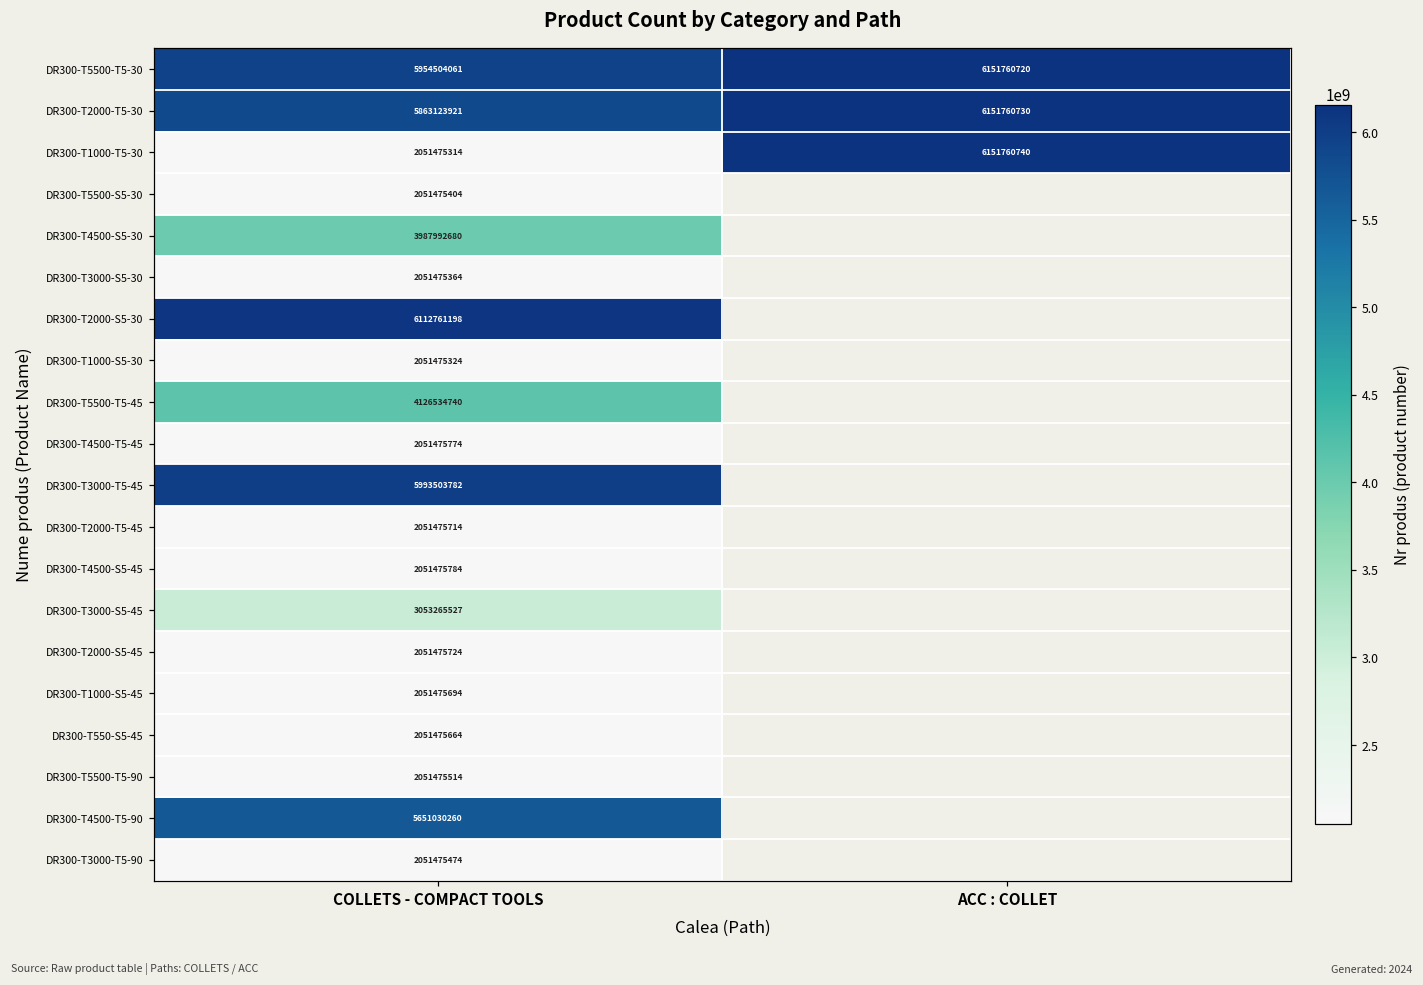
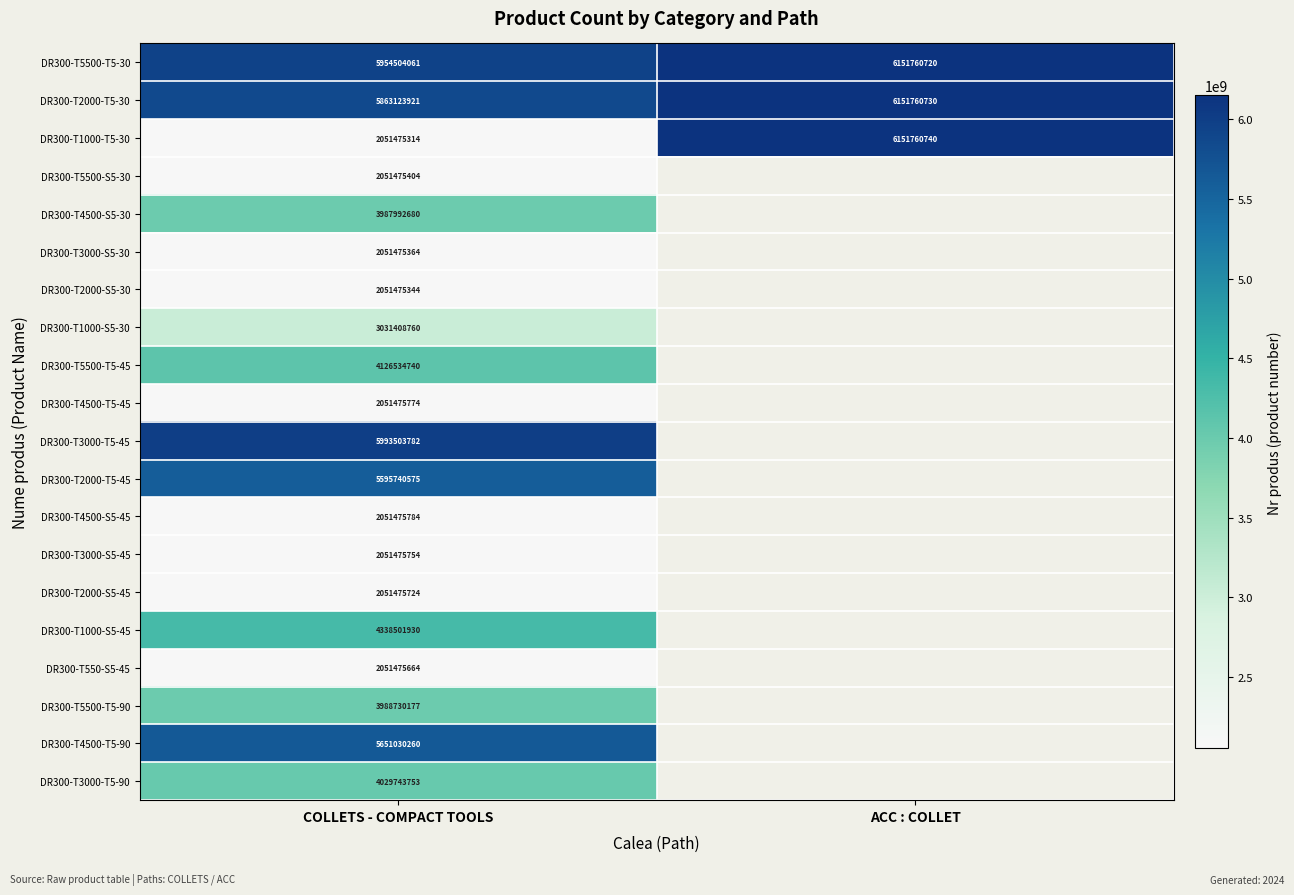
  {
    "DR300-T5500-T5-30": {
      "COLLETS - COMPACT TOOLS": 5954504061,
      "ACC : COLLET": 6151760720
    },
    "DR300-T2000-T5-30": {
      "COLLETS - COMPACT TOOLS": 5863123921,
      "ACC : COLLET": 6151760730
    },
    "DR300-T1000-T5-30": {
      "COLLETS - COMPACT TOOLS": 2051475314,
      "ACC : COLLET": 6151760740
    },
    "DR300-T5500-S5-30": {
      "COLLETS - COMPACT TOOLS": 2051475404
    },
    "DR300-T4500-S5-30": {
      "COLLETS - COMPACT TOOLS": 3987992680
    },
    "DR300-T3000-S5-30": {
      "COLLETS - COMPACT TOOLS": 2051475364
    },
    "DR300-T2000-S5-30": {
-     "COLLETS - COMPACT TOOLS": 6112761198
+     "COLLETS - COMPACT TOOLS": 2051475344
    },
    "DR300-T1000-S5-30": {
-     "COLLETS - COMPACT TOOLS": 2051475324
+     "COLLETS - COMPACT TOOLS": 3031408760
    },
    "DR300-T5500-T5-45": {
      "COLLETS - COMPACT TOOLS": 4126534740
    },
    "DR300-T4500-T5-45": {
      "COLLETS - COMPACT TOOLS": 2051475774
    },
    "DR300-T3000-T5-45": {
      "COLLETS - COMPACT TOOLS": 5993503782
    },
    "DR300-T2000-T5-45": {
-     "COLLETS - COMPACT TOOLS": 2051475714
+     "COLLETS - COMPACT TOOLS": 5595740575
    },
    "DR300-T4500-S5-45": {
      "COLLETS - COMPACT TOOLS": 2051475784
    },
    "DR300-T3000-S5-45": {
-     "COLLETS - COMPACT TOOLS": 3053265527
+     "COLLETS - COMPACT TOOLS": 2051475754
    },
    "DR300-T2000-S5-45": {
      "COLLETS - COMPACT TOOLS": 2051475724
    },
    "DR300-T1000-S5-45": {
-     "COLLETS - COMPACT TOOLS": 2051475694
+     "COLLETS - COMPACT TOOLS": 4338501930
    },
    "DR300-T550-S5-45": {
      "COLLETS - COMPACT TOOLS": 2051475664
    },
    "DR300-T5500-T5-90": {
-     "COLLETS - COMPACT TOOLS": 2051475514
+     "COLLETS - COMPACT TOOLS": 3988730177
    },
    "DR300-T4500-T5-90": {
      "COLLETS - COMPACT TOOLS": 5651030260
    },
    "DR300-T3000-T5-90": {
-     "COLLETS - COMPACT TOOLS": 2051475474
+     "COLLETS - COMPACT TOOLS": 4029743753
    }
  }
